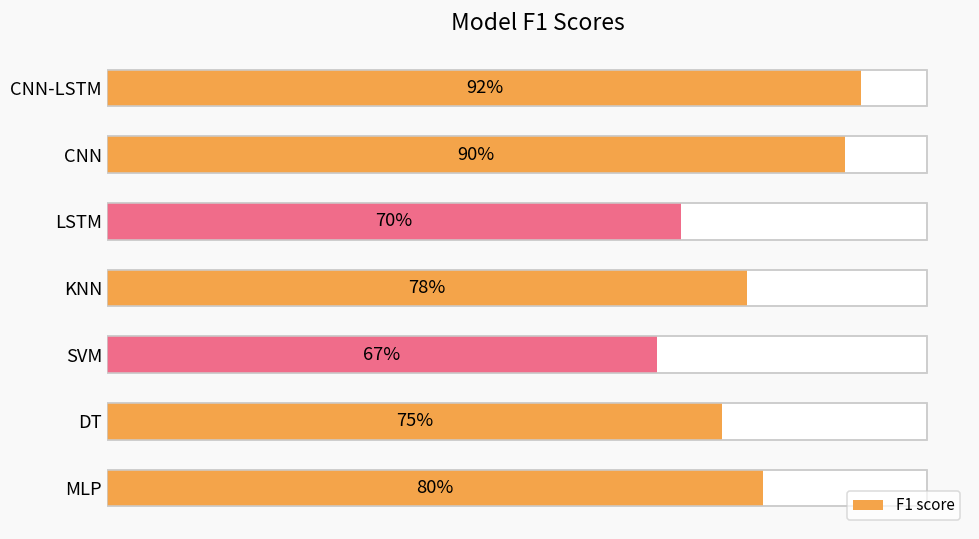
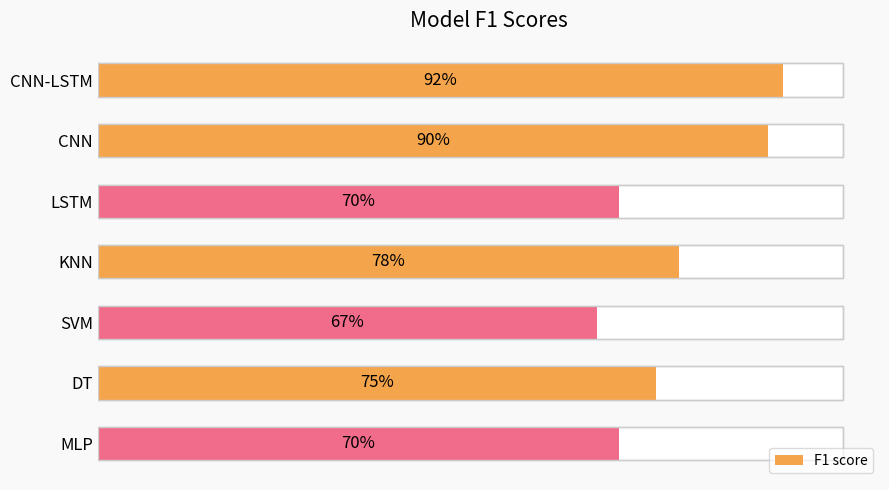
  {
    "F1 score": {
-     "MLP": "80%"
+     "MLP": "70%"
    }
  }
